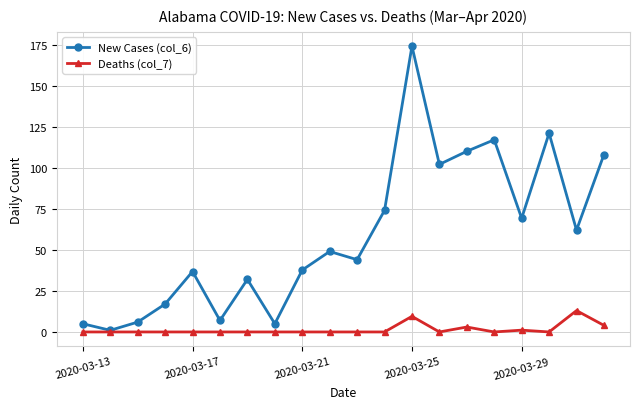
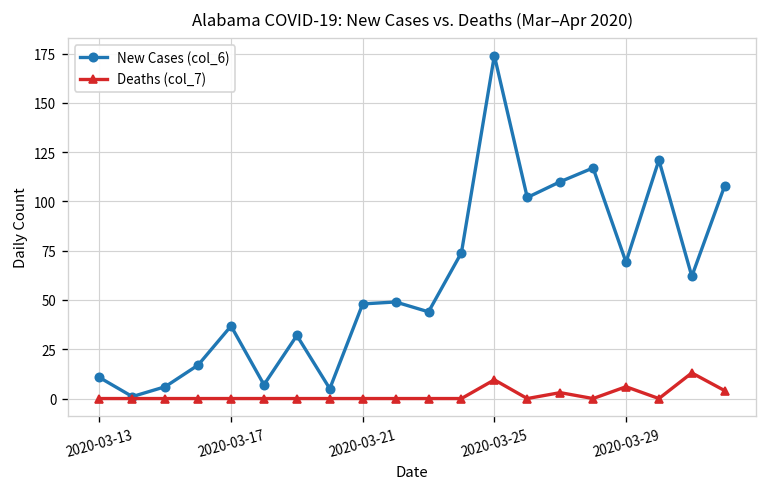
  {
    "New Cases (col_6)": {
-     "2020-03-13": 5,
+     "2020-03-13": 11,
      "2020-03-17": 37,
-     "2020-03-21": 38,
+     "2020-03-21": 48,
      "2020-03-25": 174,
      "2020-03-29": 69
    },
    "Deaths (col_7)": {
      "2020-03-13": 0,
      "2020-03-17": 0,
      "2020-03-21": 0,
      "2020-03-25": 10,
-     "2020-03-29": 1
+     "2020-03-29": 6
    }
  }
